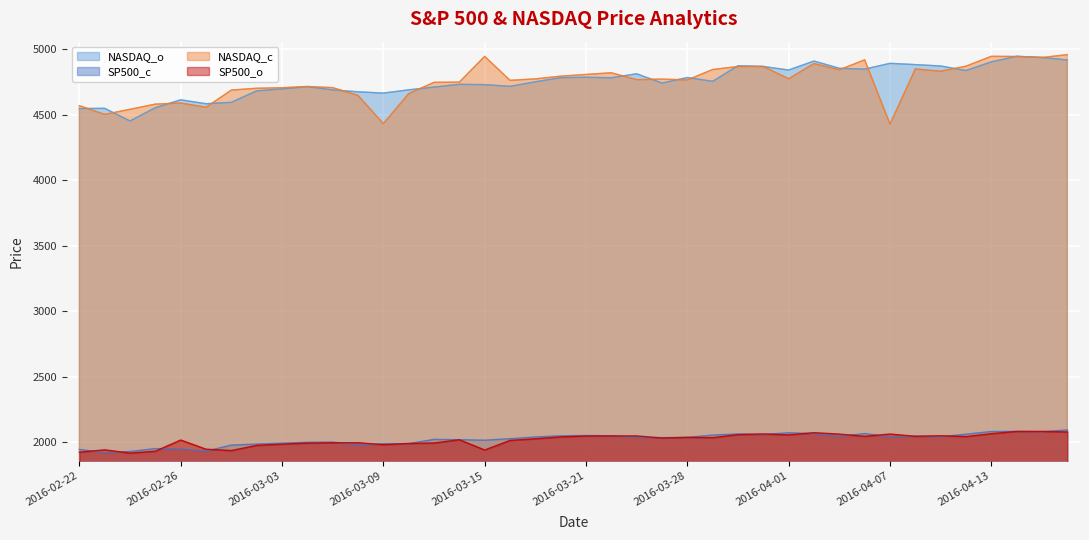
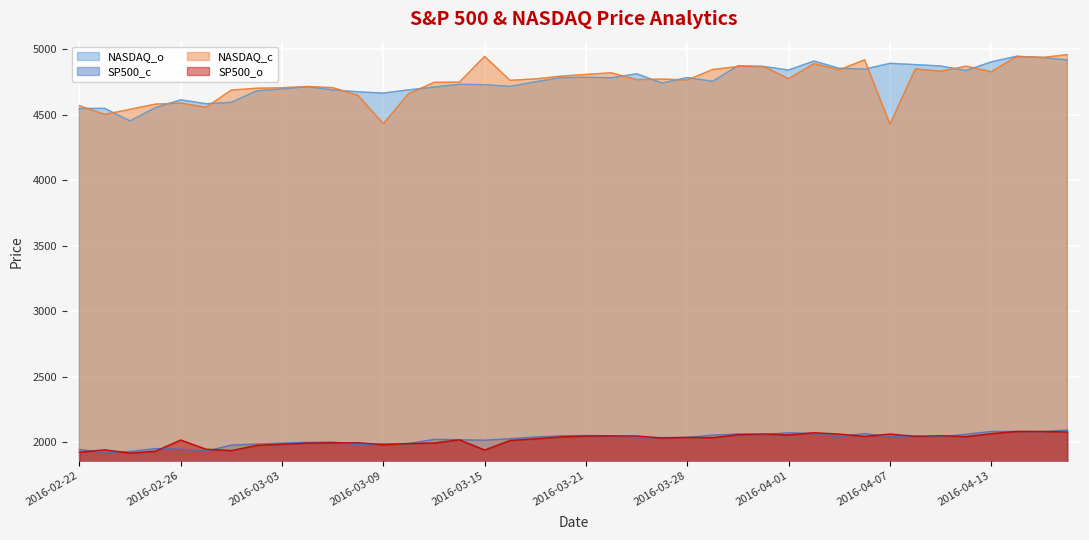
  {
    "NASDAQ_c": {
      "2016-02-22": 4570,
      "2016-02-26": 4590,
      "2016-03-09": 4430,
      "2016-03-15": 4950,
      "2016-03-21": 4810,
      "2016-04-01": 4780,
      "2016-04-07": 4430,
-     "2016-04-13": 4950
+     "2016-04-13": 4830
    },
    "SP500_o": {
      "2016-02-22": 1920,
      "2016-02-26": 2020,
      "2016-03-15": 1940,
      "2016-04-07": 2060
    }
  }
